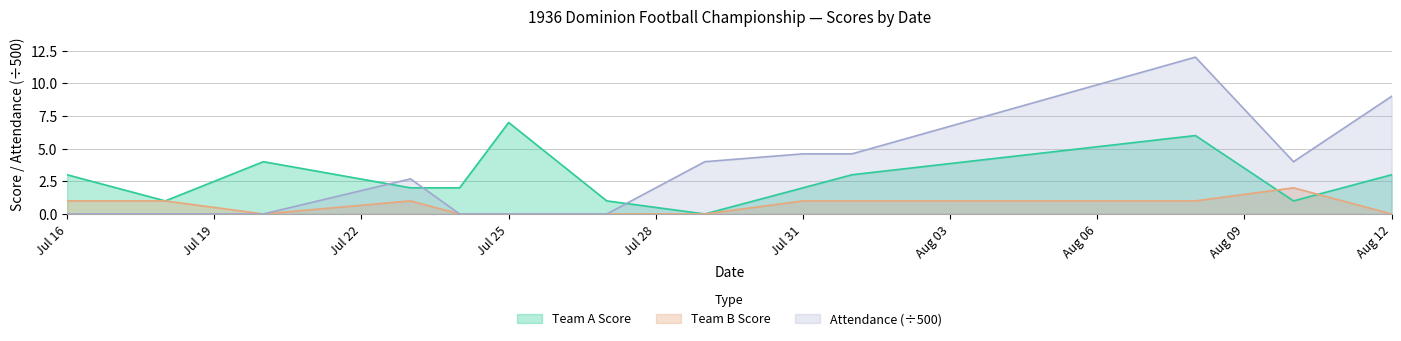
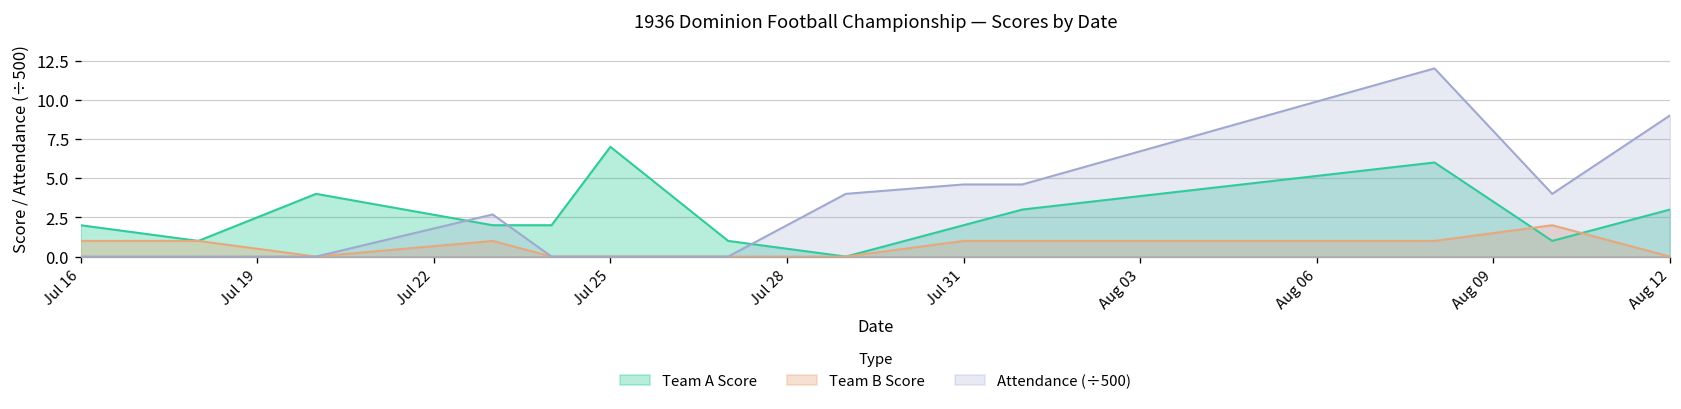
  {
    "Team A Score": {
-     "Jul 16": 3,
+     "Jul 16": 2,
      "Jul 25": 7,
      "Jul 31": 2,
      "Aug 12": 3
    }
  }
